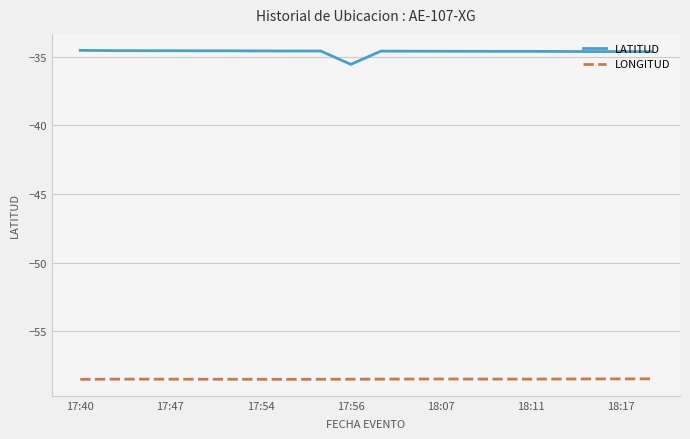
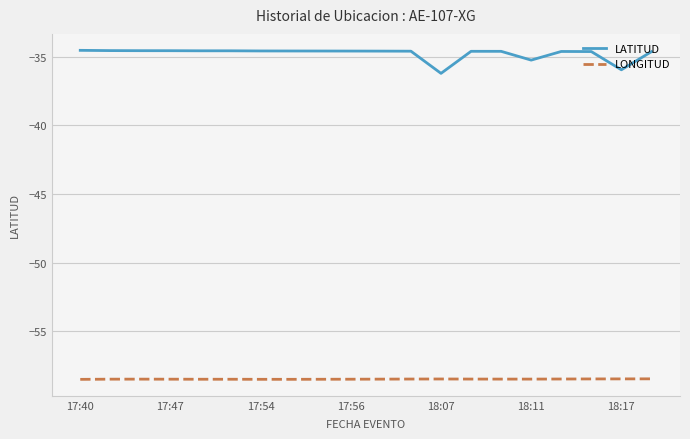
  {
    "LATITUD": {
      "17:40": -34.5,
      "17:47": -34.5,
-     "17:56": -35.5,
-     "18:07": -34.6,
-     "18:11": -34.6,
-     "18:17": -34.6
+     "17:56": -34.6,
+     "18:07": -36.2,
+     "18:11": -35.2,
+     "18:17": -35.9
    },
    "LONGITUD": {
      "17:40": -58.5,
      "17:47": -58.5,
      "17:56": -58.5,
      "18:07": -58.5,
      "18:11": -58.5,
      "18:17": -58.5
    }
  }
